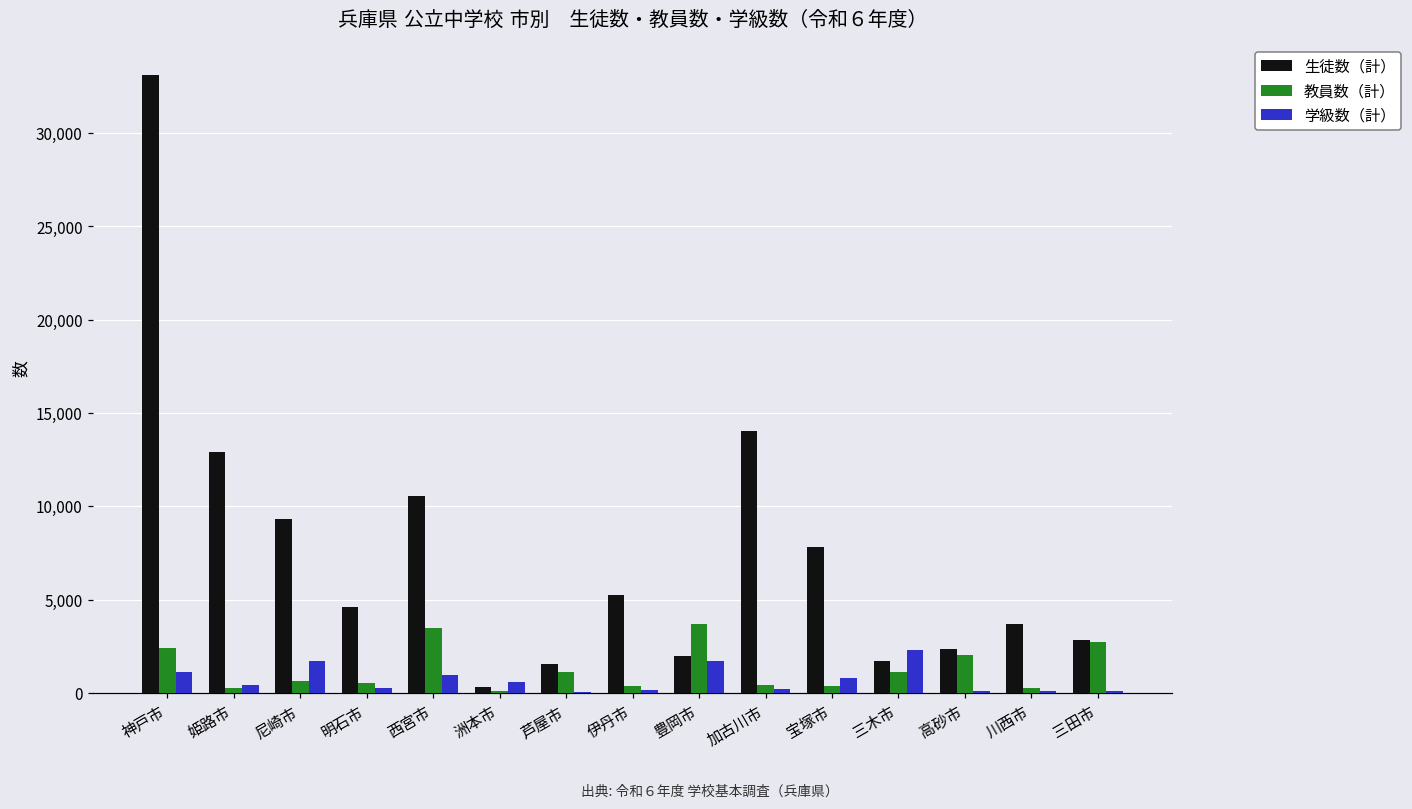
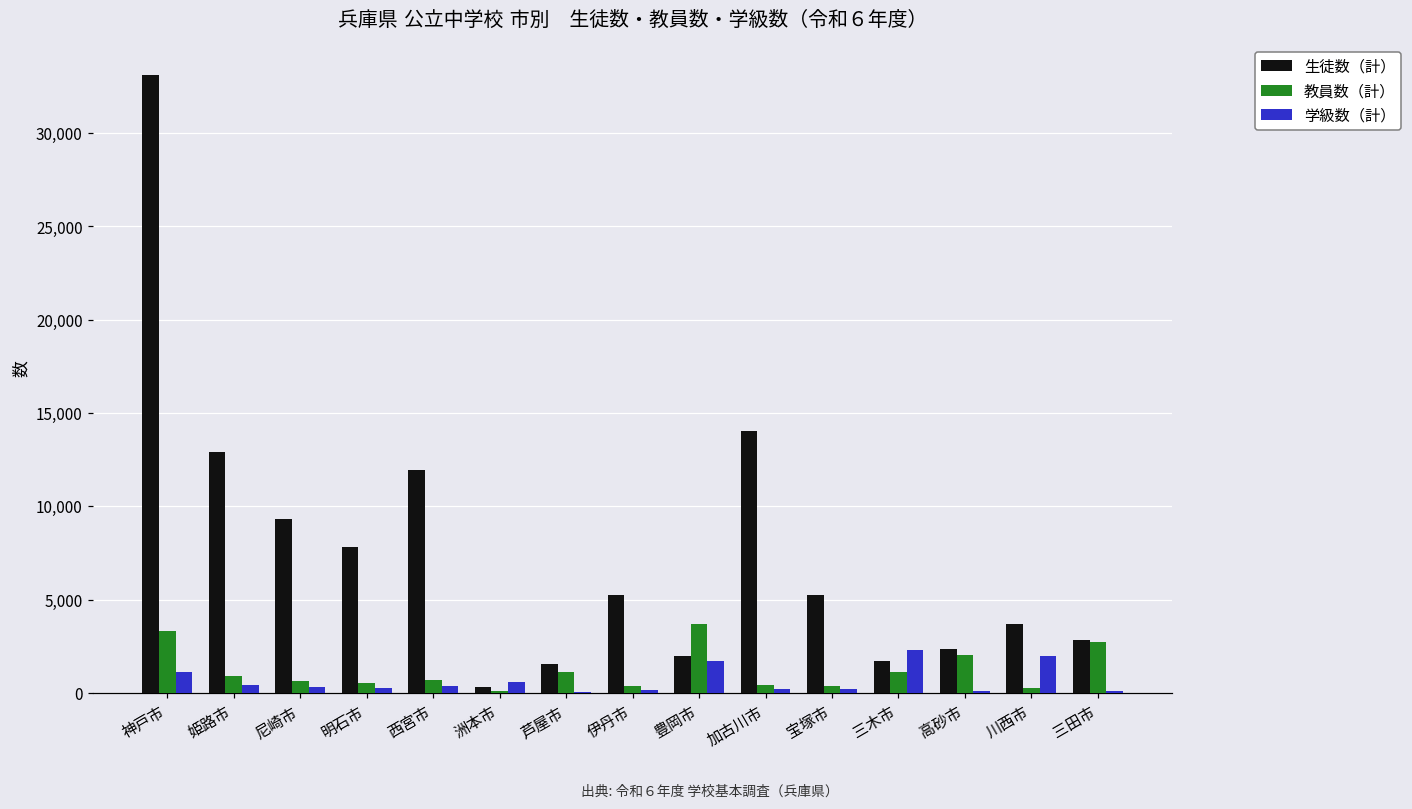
  {
    "生徒数（計）": {
      "神戸市": "33,100",
      "姫路市": "12,900",
      "尼崎市": "9,300",
-     "明石市": "4,600",
-     "西宮市": "10,500",
+     "明石市": "7,800",
+     "西宮市": "11,900",
      "洲本市": "300",
      "芦屋市": "1,600",
      "伊丹市": "5,200",
      "豊岡市": "2,000",
      "加古川市": "14,000",
-     "宝塚市": "7,800",
+     "宝塚市": "5,200",
      "三木市": "1,700",
      "高砂市": "2,300",
      "川西市": "3,700",
      "三田市": "2,800"
    },
    "教員数（計）": {
-     "神戸市": "2,400",
-     "姫路市": "200",
+     "神戸市": "3,300",
+     "姫路市": "900",
      "尼崎市": "600",
      "明石市": "500",
-     "西宮市": "3,500",
+     "西宮市": "700",
      "芦屋市": "1,100",
      "伊丹市": "300",
      "豊岡市": "3,700",
      "加古川市": "400",
      "宝塚市": "400",
      "三木市": "1,100",
      "高砂市": "2,000",
      "川西市": "300",
      "三田市": "2,700"
    },
    "学級数（計）": {
      "神戸市": "1,100",
      "姫路市": "400",
-     "尼崎市": "1,700",
+     "尼崎市": "300",
      "明石市": "300",
-     "西宮市": "1,000",
+     "西宮市": "300",
      "洲本市": "600",
      "伊丹市": "200",
      "豊岡市": "1,700",
      "加古川市": "200",
-     "宝塚市": "800",
+     "宝塚市": "200",
      "三木市": "2,300",
-     "川西市": "100"
+     "川西市": "2,000"
    }
  }
